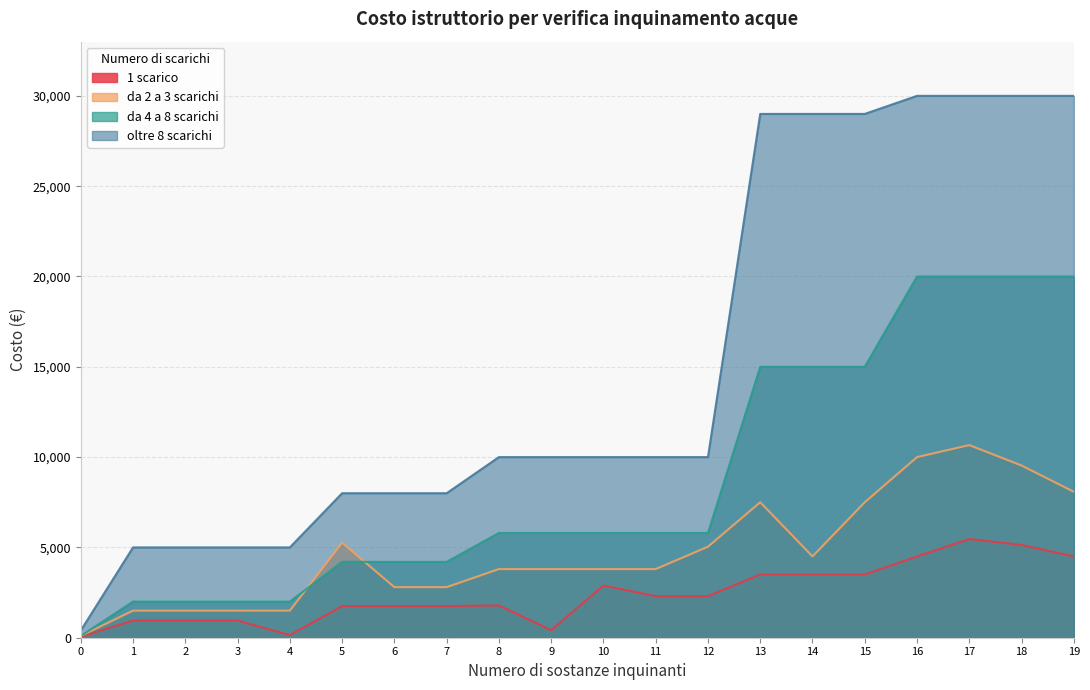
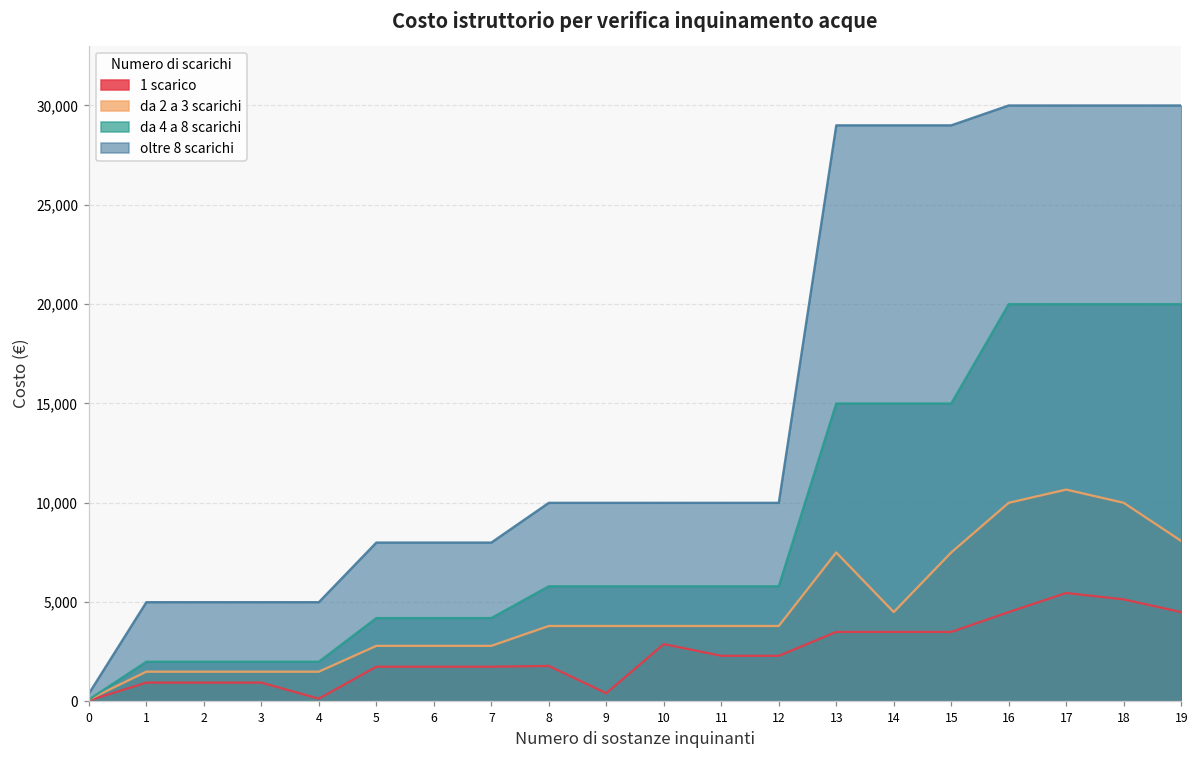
  {
    "1 scarico": {
      "1": "1,000",
      "2": "1,000",
      "3": "1,000",
      "4": "100",
      "5": "1,800",
      "6": "1,800",
      "7": "1,800",
      "8": "1,800",
      "9": "400",
      "10": "2,900",
      "11": "2,300",
      "12": "2,300",
      "13": "3,500",
      "14": "3,500",
      "15": "3,500",
      "16": "4,500",
      "17": "5,500",
      "18": "5,100",
      "19": "4,500"
    },
    "da 2 a 3 scarichi": {
      "1": "1,500",
      "2": "1,500",
      "3": "1,500",
      "4": "1,500",
-     "5": "5,300",
+     "5": "2,800",
      "6": "2,800",
      "7": "2,800",
      "8": "3,800",
      "9": "3,800",
      "10": "3,800",
      "11": "3,800",
-     "12": "5,000",
+     "12": "3,800",
      "13": "7,500",
      "14": "4,500",
      "15": "7,500",
      "16": "10,000",
      "17": "10,700",
-     "18": "9,500",
+     "18": "10,000",
      "19": "8,100"
    }
  }
